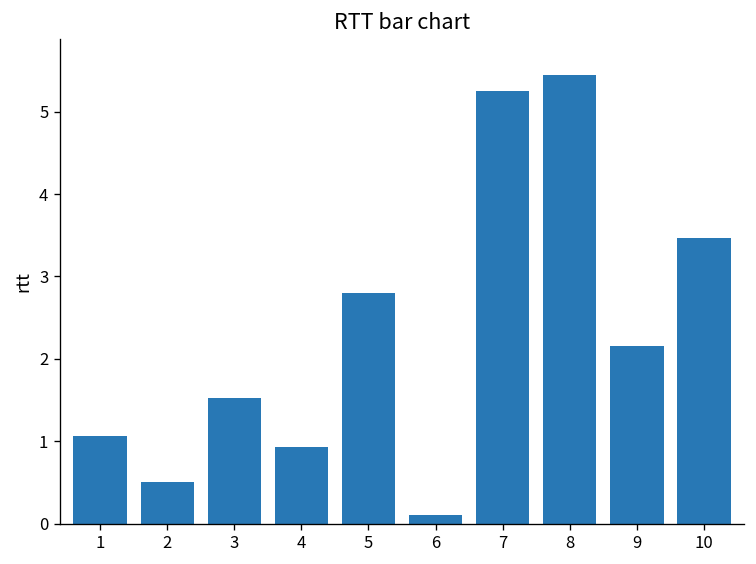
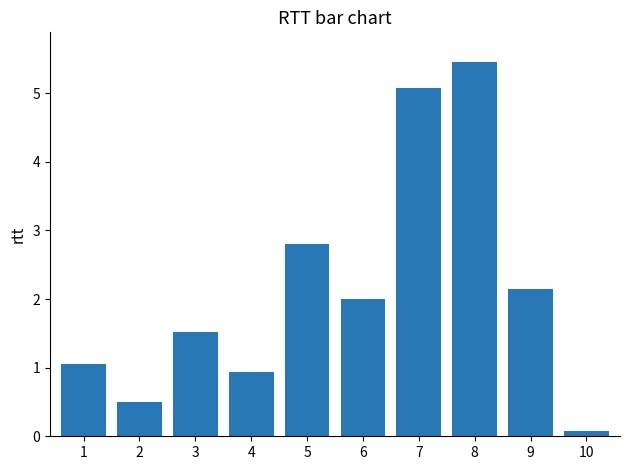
  {
    "1": 1.1,
    "2": 0.5,
    "3": 1.5,
    "4": 0.9,
    "5": 2.8,
-   "6": 0.1,
-   "7": 5.3,
+   "6": 2.0,
+   "7": 5.1,
    "8": 5.5,
    "9": 2.2,
-   "10": 3.5
+   "10": 0.1
  }
